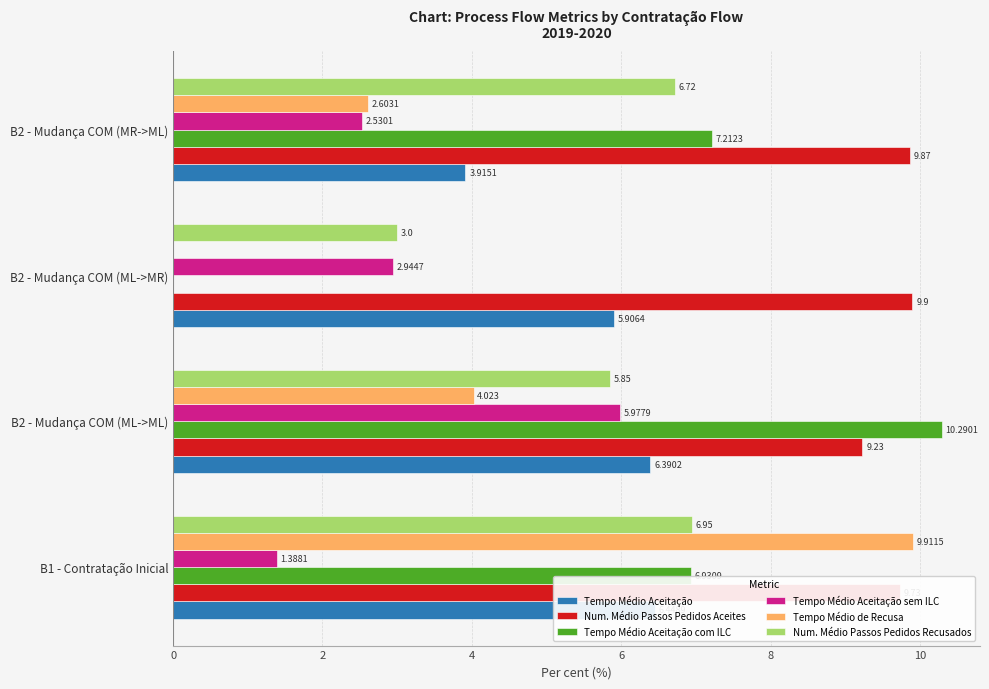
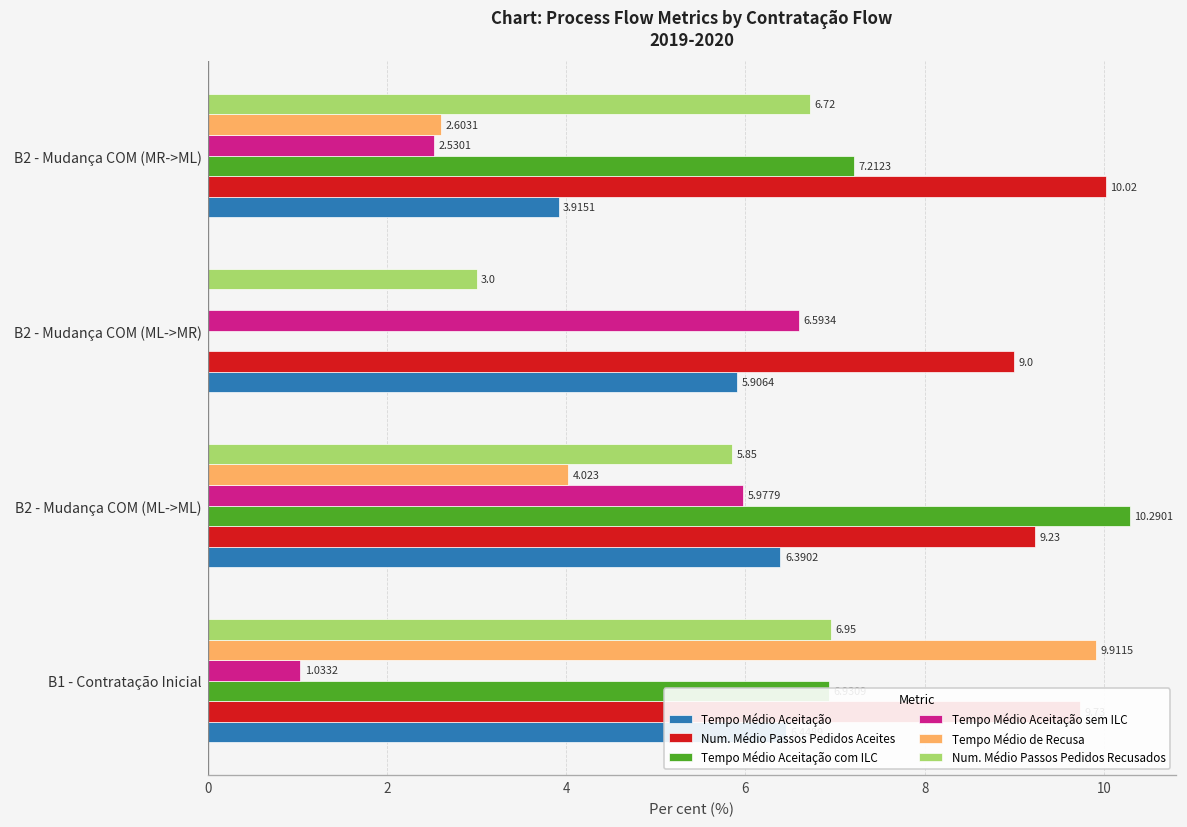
  {
    "Tempo Médio Aceitação": {
      "B2 - Mudança COM (MR->ML)": 3.9151,
      "B2 - Mudança COM (ML->MR)": 5.9064,
      "B2 - Mudança COM (ML->ML)": 6.3902
    },
    "Num. Médio Passos Pedidos Aceites": {
-     "B2 - Mudança COM (MR->ML)": 9.87,
-     "B2 - Mudança COM (ML->MR)": 9.9,
+     "B2 - Mudança COM (MR->ML)": 10.02,
+     "B2 - Mudança COM (ML->MR)": 9.0,
      "B2 - Mudança COM (ML->ML)": 9.23
    },
    "Tempo Médio Aceitação com ILC": {
      "B2 - Mudança COM (MR->ML)": 7.2123,
      "B2 - Mudança COM (ML->ML)": 10.2901
    },
    "Tempo Médio Aceitação sem ILC": {
      "B2 - Mudança COM (MR->ML)": 2.5301,
-     "B2 - Mudança COM (ML->MR)": 2.9447,
+     "B2 - Mudança COM (ML->MR)": 6.5934,
      "B2 - Mudança COM (ML->ML)": 5.9779,
-     "B1 - Contratação Inicial": 1.3881
+     "B1 - Contratação Inicial": 1.0332
    },
    "Tempo Médio de Recusa": {
      "B2 - Mudança COM (MR->ML)": 2.6031,
      "B2 - Mudança COM (ML->ML)": 4.023,
      "B1 - Contratação Inicial": 9.9115
    },
    "Num. Médio Passos Pedidos Recusados": {
      "B2 - Mudança COM (MR->ML)": 6.72,
      "B2 - Mudança COM (ML->MR)": 3.0,
      "B2 - Mudança COM (ML->ML)": 5.85,
      "B1 - Contratação Inicial": 6.95
    }
  }
